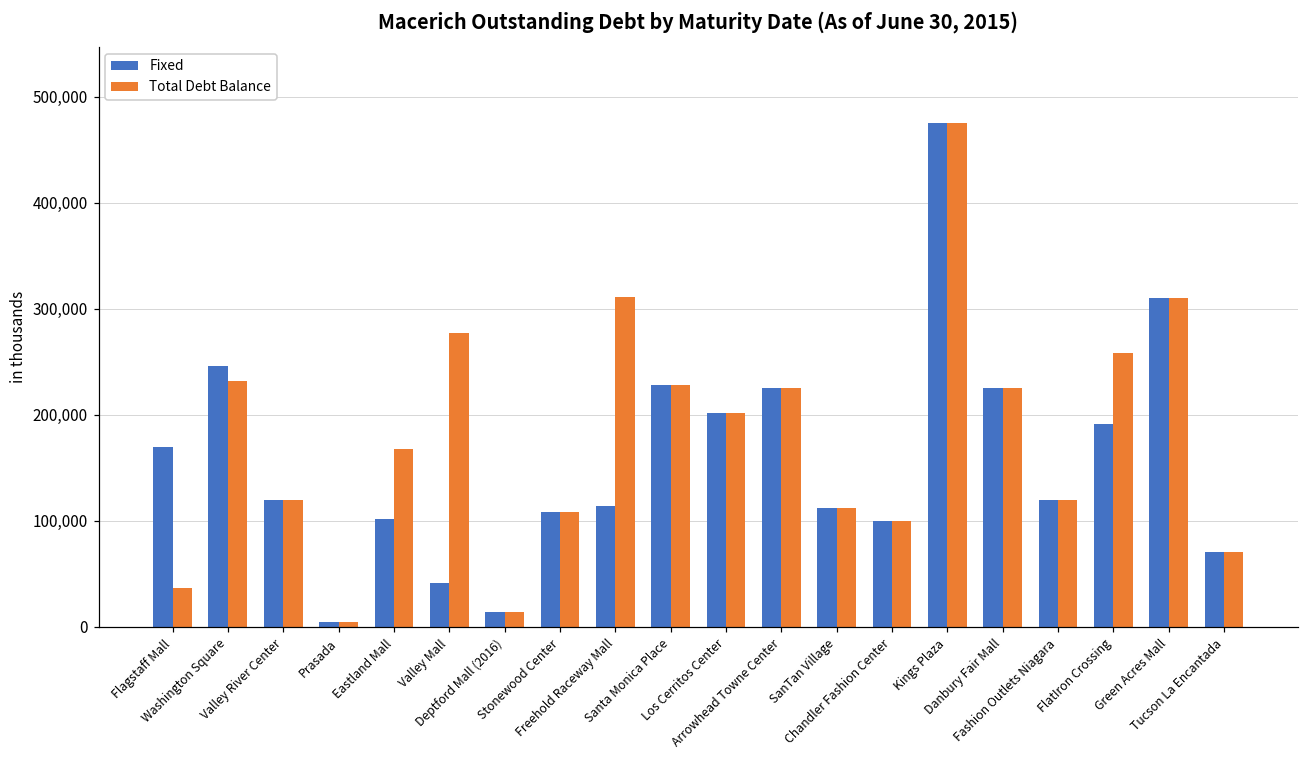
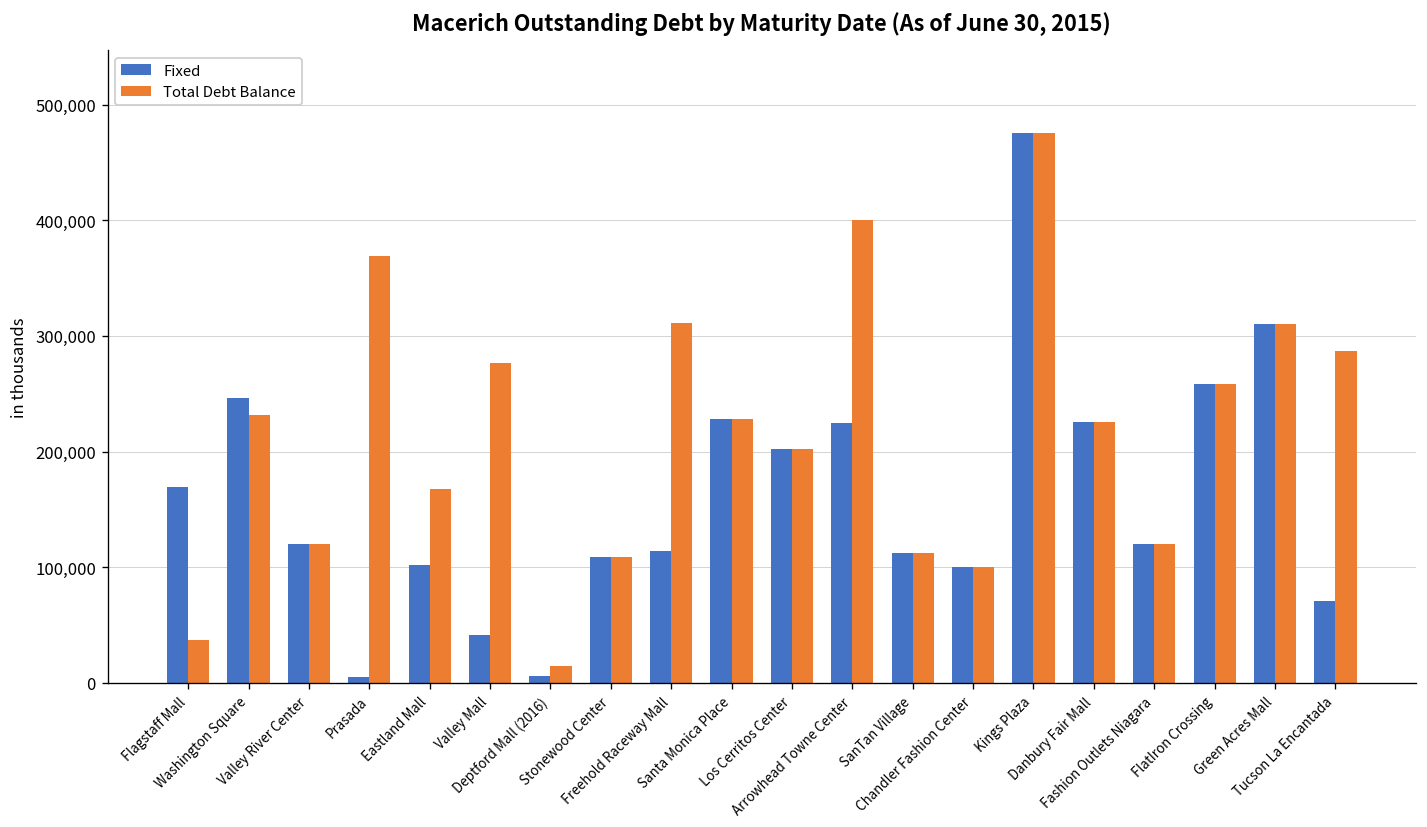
  {
    "Fixed": {
      "Flagstaff Mall": "170,000",
      "Washington Square": "250,000",
      "Valley River Center": "120,000",
      "Prasada": "10,000",
      "Eastland Mall": "100,000",
      "Valley Mall": "40,000",
-     "Deptford Mall (2016)": "14,000",
+     "Deptford Mall (2016)": "6,000",
      "Stonewood Center": "110,000",
      "Freehold Raceway Mall": "110,000",
      "Santa Monica Place": "230,000",
      "Los Cerritos Center": "200,000",
      "Arrowhead Towne Center": "220,000",
      "SanTan Village": "110,000",
      "Chandler Fashion Center": "100,000",
      "Kings Plaza": "480,000",
      "Danbury Fair Mall": "230,000",
      "Fashion Outlets Niagara": "120,000",
-     "FlatIron Crossing": "190,000",
+     "FlatIron Crossing": "260,000",
      "Green Acres Mall": "310,000",
      "Tucson La Encantada": "70,000"
    },
    "Total Debt Balance": {
      "Flagstaff Mall": "40,000",
      "Washington Square": "230,000",
      "Valley River Center": "120,000",
-     "Prasada": "10,000",
+     "Prasada": "370,000",
      "Eastland Mall": "170,000",
      "Valley Mall": "280,000",
      "Deptford Mall (2016)": "10,000",
      "Stonewood Center": "110,000",
      "Freehold Raceway Mall": "310,000",
      "Santa Monica Place": "230,000",
      "Los Cerritos Center": "200,000",
-     "Arrowhead Towne Center": "220,000",
+     "Arrowhead Towne Center": "400,000",
      "SanTan Village": "110,000",
      "Chandler Fashion Center": "100,000",
      "Kings Plaza": "480,000",
      "Danbury Fair Mall": "230,000",
      "Fashion Outlets Niagara": "120,000",
      "FlatIron Crossing": "260,000",
      "Green Acres Mall": "310,000",
-     "Tucson La Encantada": "70,000"
+     "Tucson La Encantada": "290,000"
    }
  }
